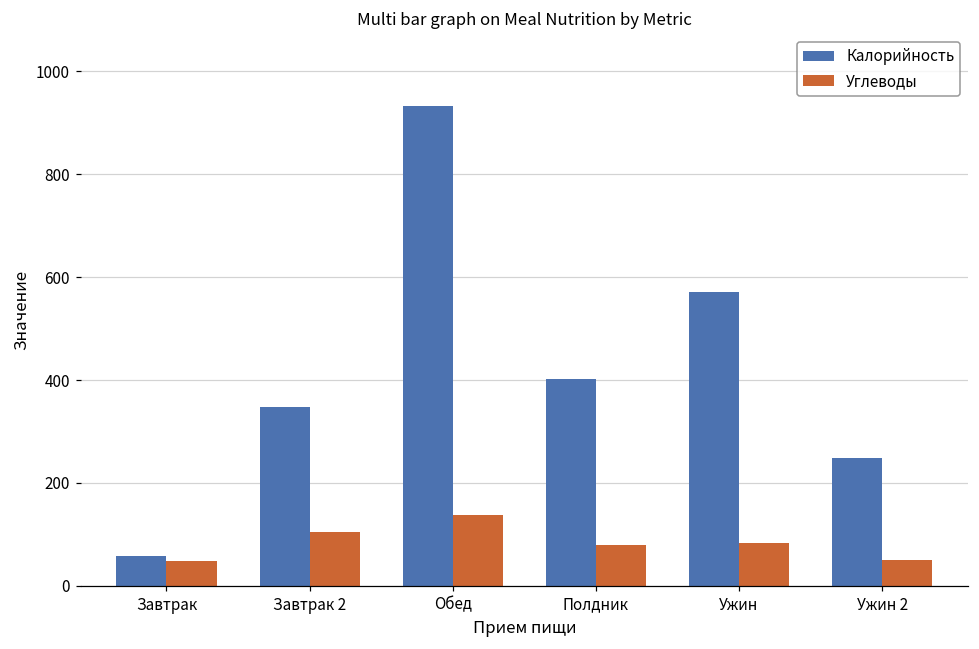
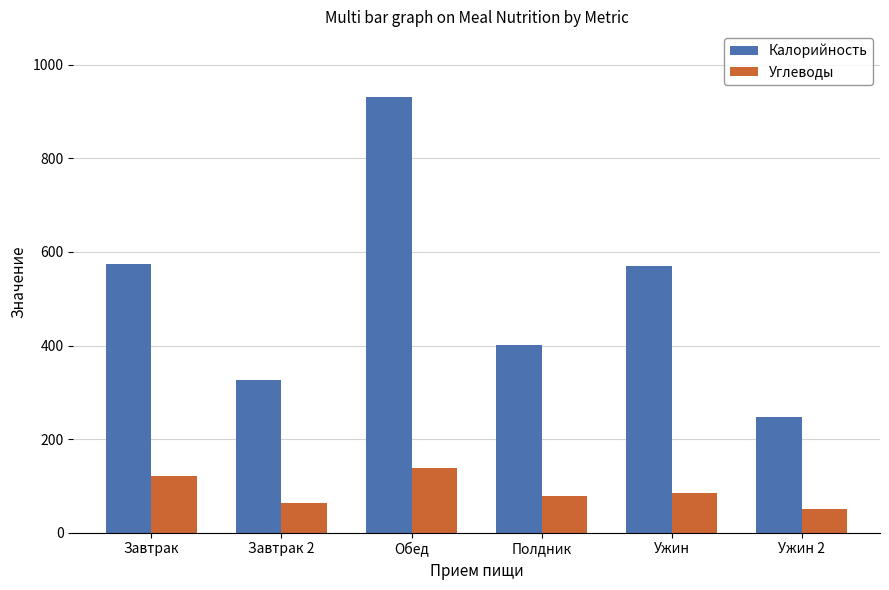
  {
    "Калорийность": {
-     "Завтрак": 60,
-     "Завтрак 2": 350,
+     "Завтрак": 580,
+     "Завтрак 2": 330,
      "Обед": 930,
      "Полдник": 400,
      "Ужин": 570,
      "Ужин 2": 250
    },
    "Углеводы": {
-     "Завтрак": 50,
-     "Завтрак 2": 110,
+     "Завтрак": 120,
+     "Завтрак 2": 60,
      "Обед": 140,
      "Полдник": 80,
      "Ужин": 80,
      "Ужин 2": 50
    }
  }
